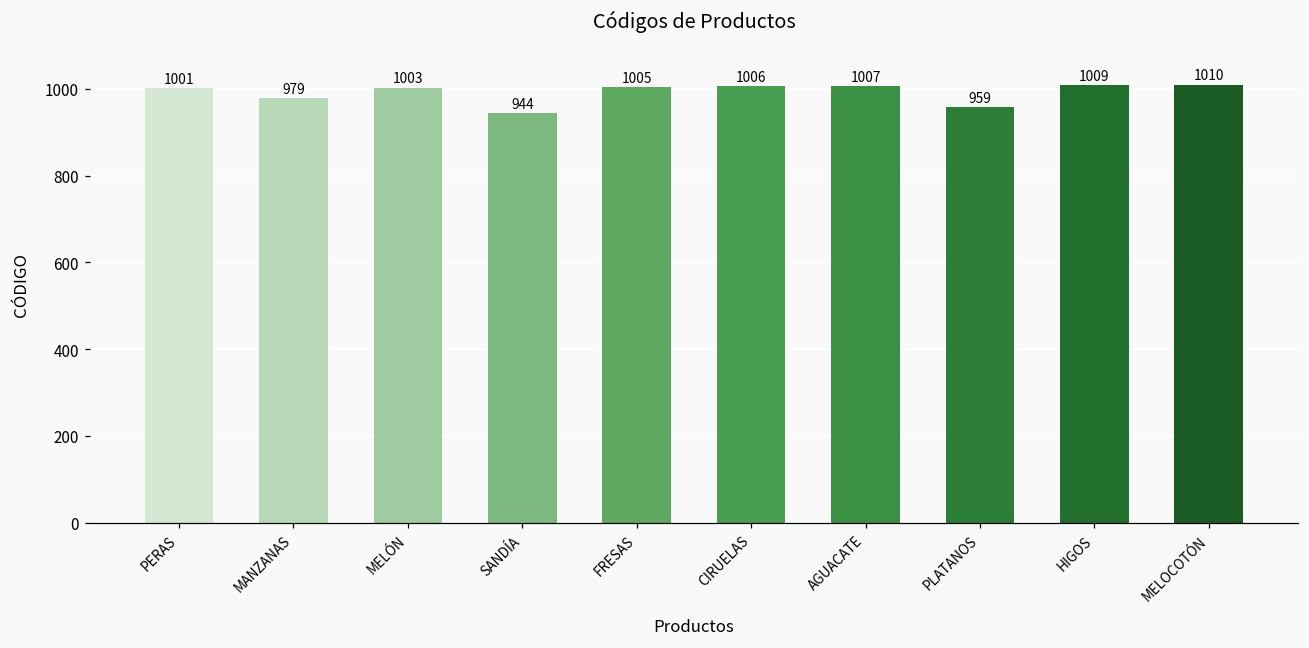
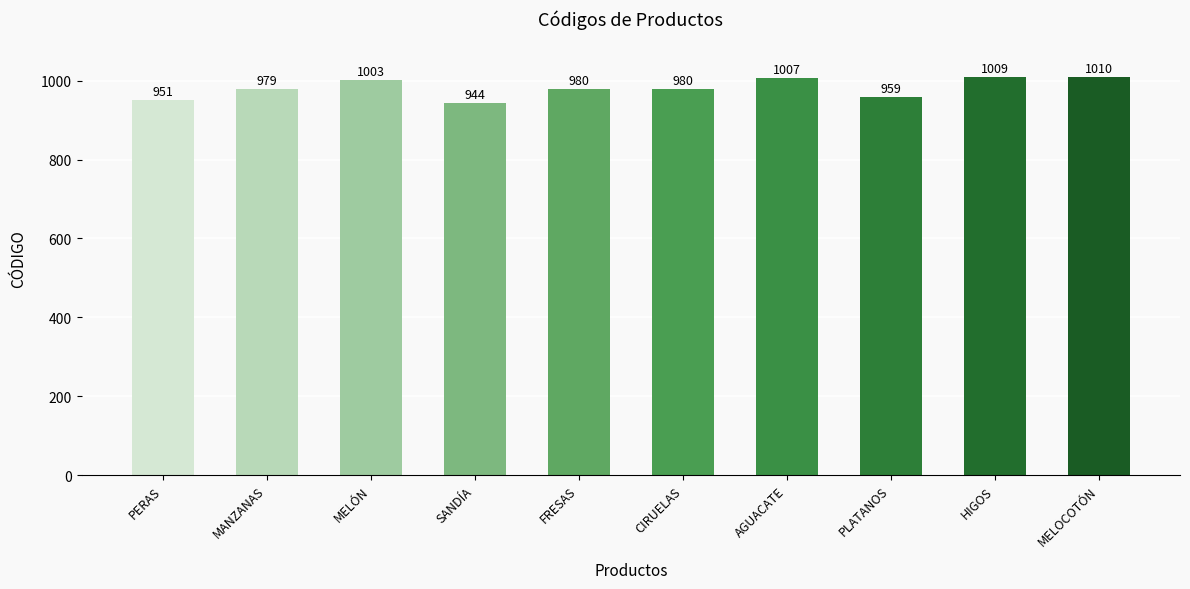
  {
-   "PERAS": 1001,
+   "PERAS": 951,
    "MANZANAS": 979,
    "MELÓN": 1003,
    "SANDÍA": 944,
-   "FRESAS": 1005,
-   "CIRUELAS": 1006,
+   "FRESAS": 980,
+   "CIRUELAS": 980,
    "AGUACATE": 1007,
    "PLATANOS": 959,
    "HIGOS": 1009,
    "MELOCOTÓN": 1010
  }
